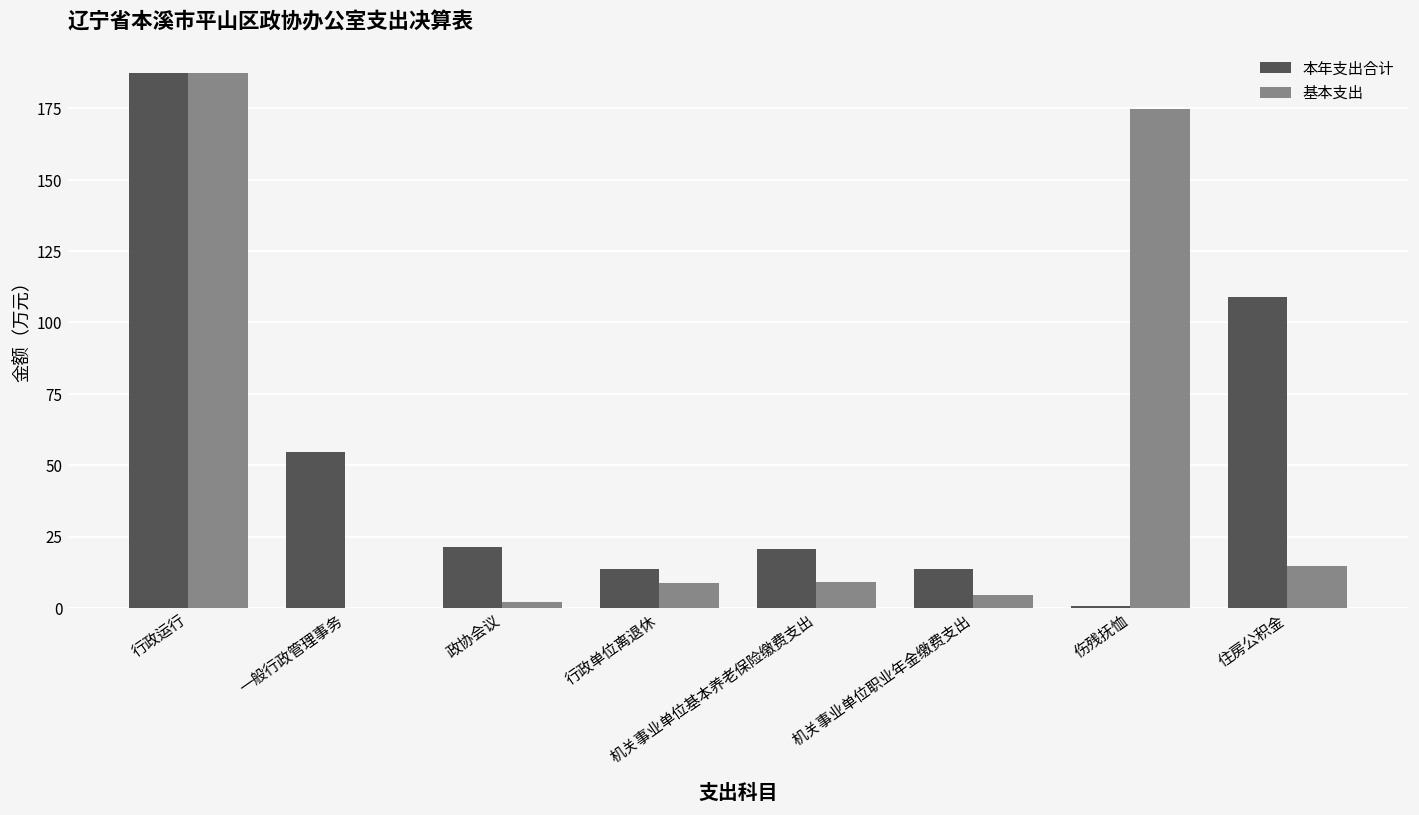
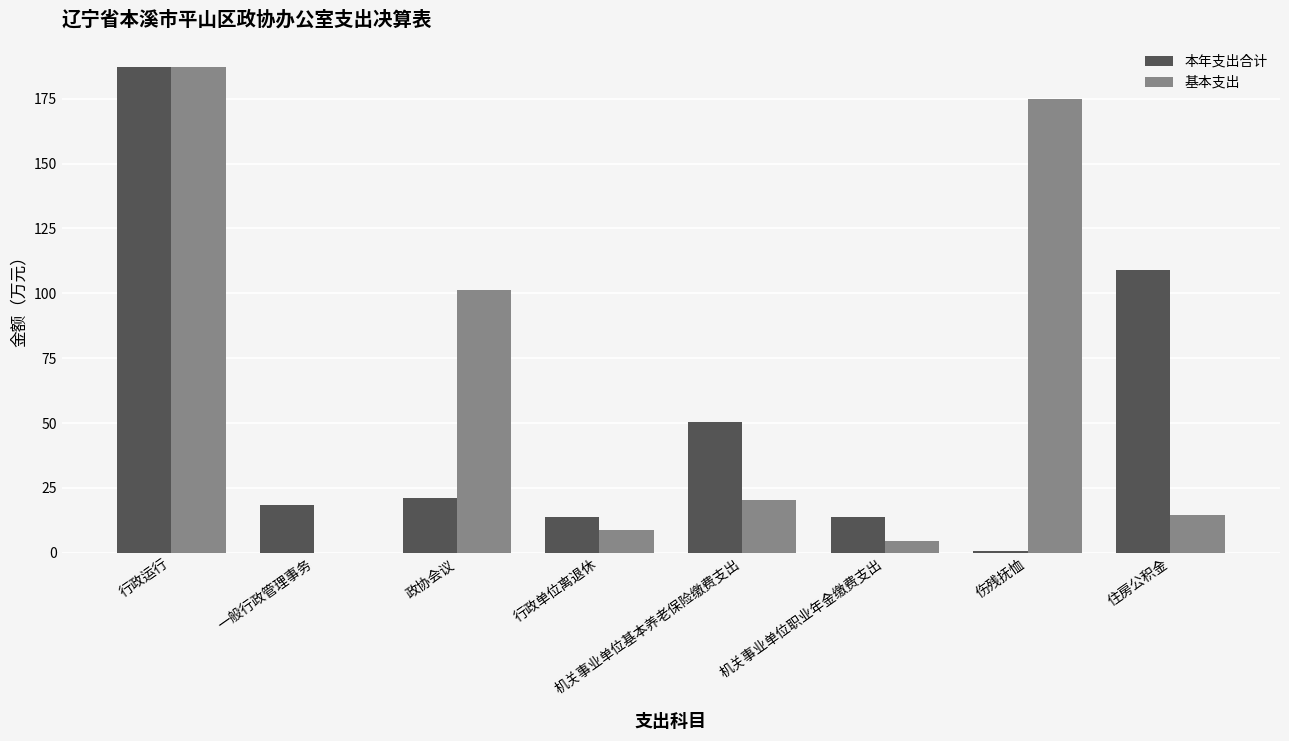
  {
    "本年支出合计": {
      "行政运行": 187,
-     "一般行政管理事务": 55,
+     "一般行政管理事务": 18,
      "政协会议": 21,
      "行政单位离退休": 14,
-     "机关事业单位基本养老保险缴费支出": 20,
+     "机关事业单位基本养老保险缴费支出": 50,
      "机关事业单位职业年金缴费支出": 14,
      "住房公积金": 109
    },
    "基本支出": {
      "行政运行": 187,
      "一般行政管理事务": 0,
-     "政协会议": 2,
+     "政协会议": 101,
      "行政单位离退休": 9,
-     "机关事业单位基本养老保险缴费支出": 9,
+     "机关事业单位基本养老保险缴费支出": 20,
      "机关事业单位职业年金缴费支出": 5,
      "伤残抚恤": 175,
      "住房公积金": 15
    }
  }
